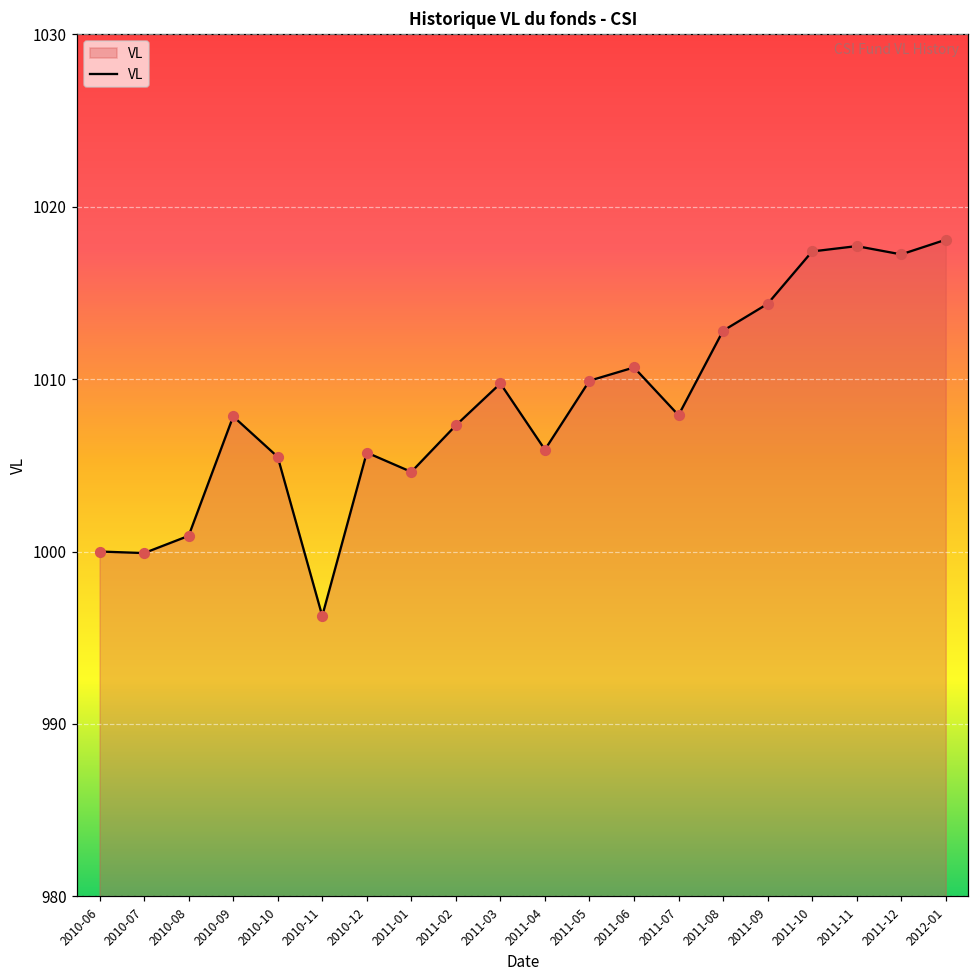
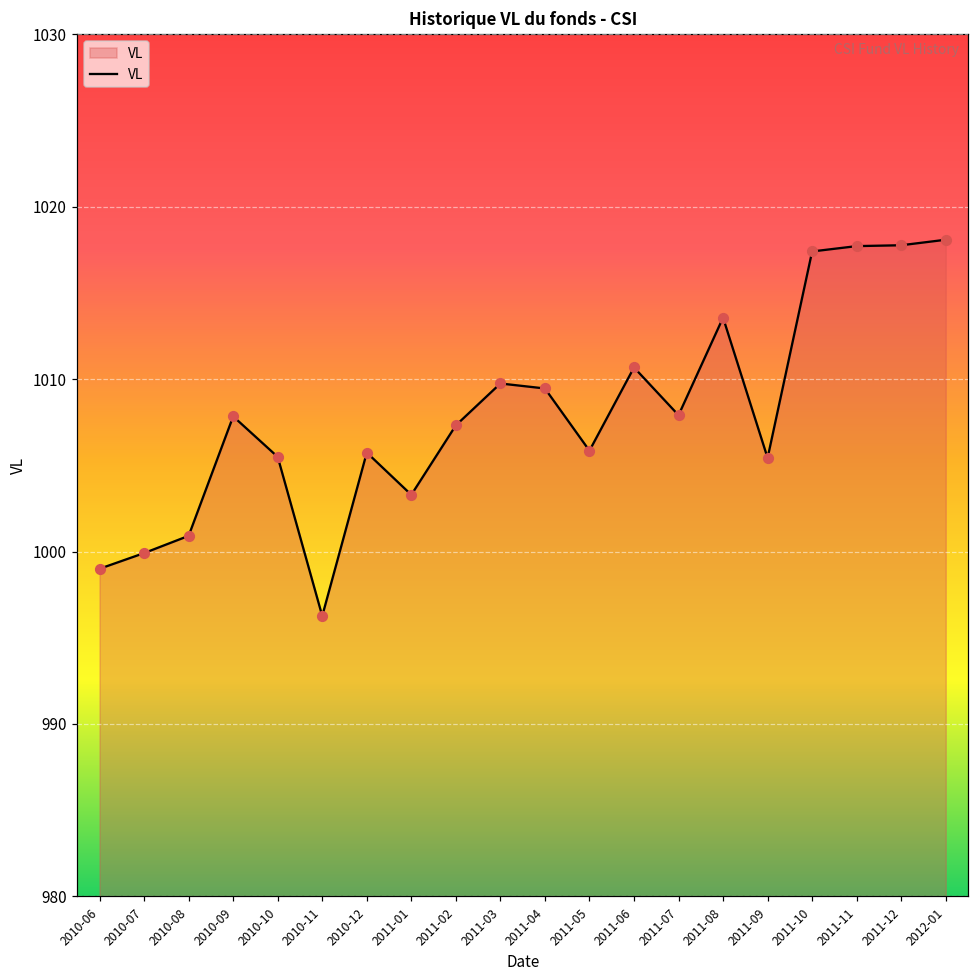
  {
-   "2010-06": 1000,
+   "2010-06": 999,
    "2010-07": 999.9,
    "2010-08": 1000.9,
    "2010-09": 1007.8,
    "2010-10": 1005.5,
    "2010-11": 996.3,
    "2010-12": 1005.7,
-   "2011-01": 1004.6,
+   "2011-01": 1003.3,
    "2011-02": 1007.3,
    "2011-03": 1009.8,
-   "2011-04": 1005.9,
-   "2011-05": 1009.9,
+   "2011-04": 1009.5,
+   "2011-05": 1005.9,
    "2011-06": 1010.7,
    "2011-07": 1007.9,
-   "2011-08": 1012.8,
-   "2011-09": 1014.4,
+   "2011-08": 1013.6,
+   "2011-09": 1005.4,
    "2011-10": 1017.4,
    "2011-11": 1017.7,
-   "2011-12": 1017.2,
+   "2011-12": 1017.8,
    "2012-01": 1018.1
  }
